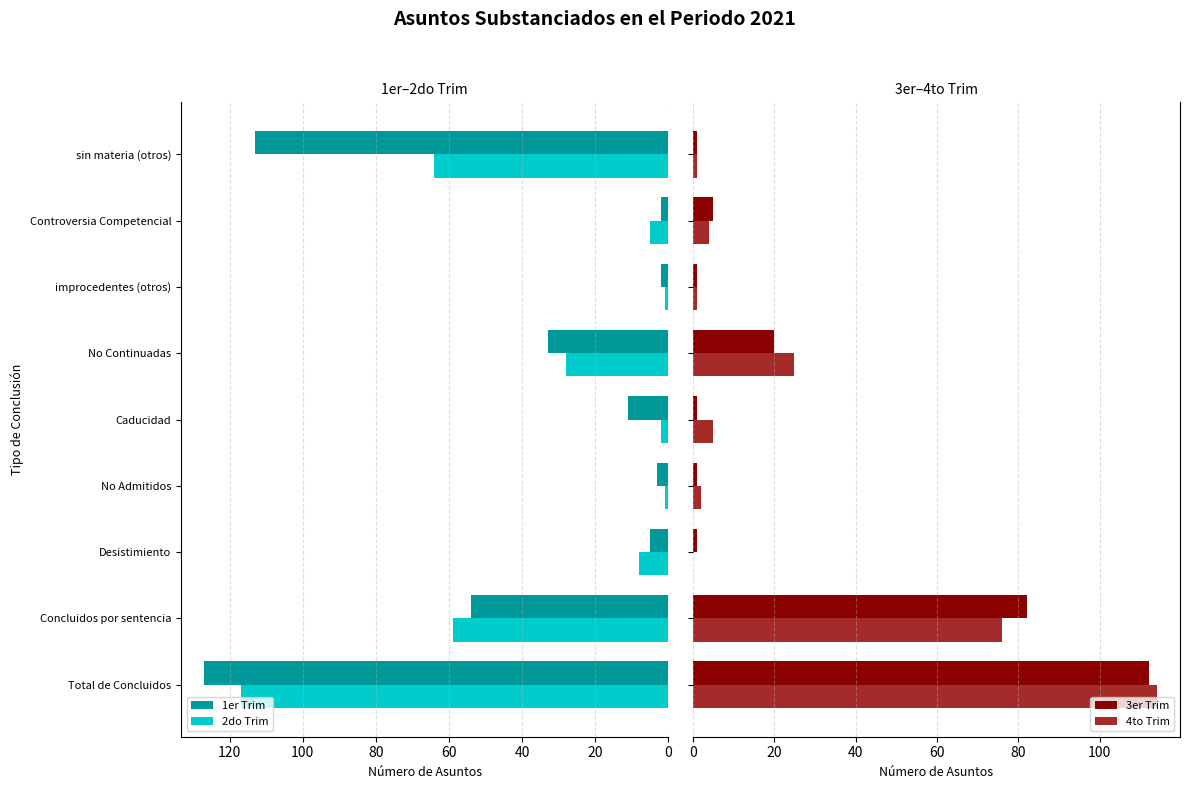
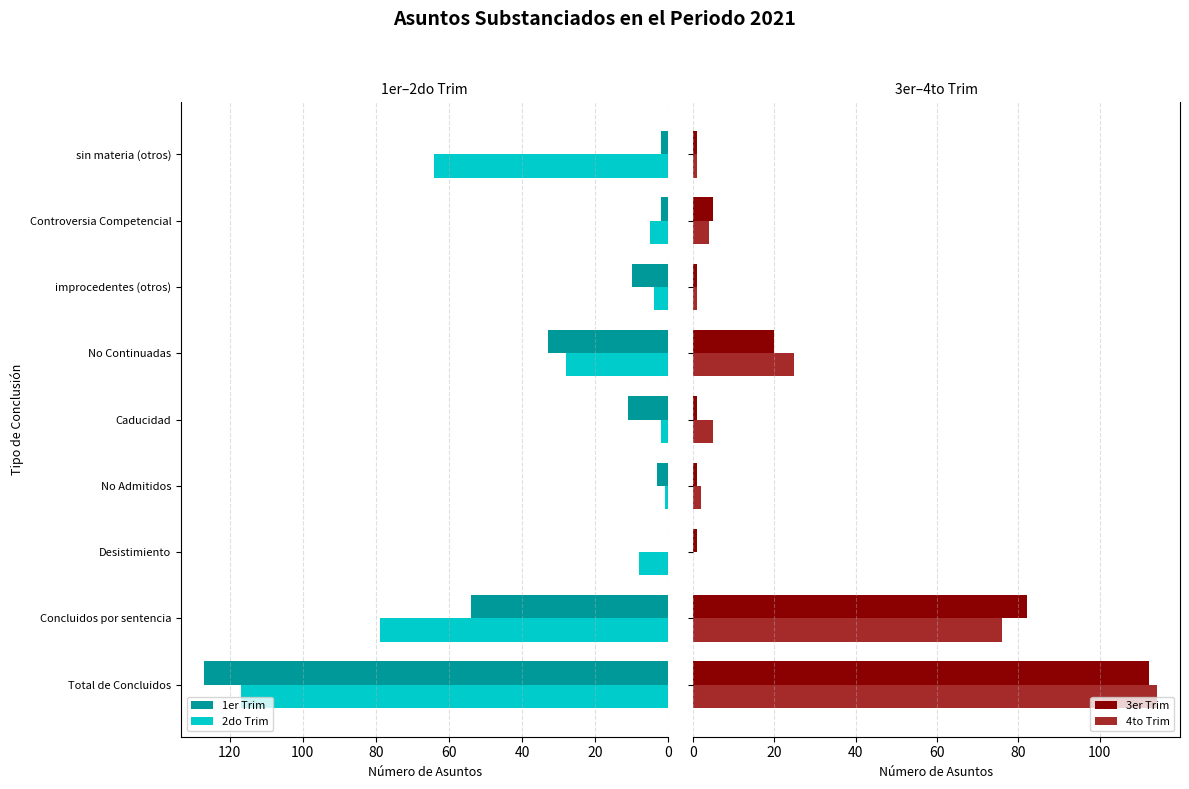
  {
    "1er–2do Trim": {
      "1er Trim": {
-       "sin materia (otros)": 113,
+       "sin materia (otros)": 2,
        "Controversia Competencial": 2,
-       "improcedentes (otros)": 2,
+       "improcedentes (otros)": 10,
        "No Continuadas": 33,
        "Caducidad": 11,
        "No Admitidos": 3,
-       "Desistimiento": 5,
+       "Desistimiento": 0,
        "Concluidos por sentencia": 54,
        "Total de Concluidos": 127
      },
      "2do Trim": {
        "sin materia (otros)": 64,
        "Controversia Competencial": 5,
-       "improcedentes (otros)": 1,
+       "improcedentes (otros)": 4,
        "No Continuadas": 28,
        "Caducidad": 2,
        "No Admitidos": 1,
        "Desistimiento": 8,
-       "Concluidos por sentencia": 59,
+       "Concluidos por sentencia": 79,
        "Total de Concluidos": 117
      }
    }
  }
